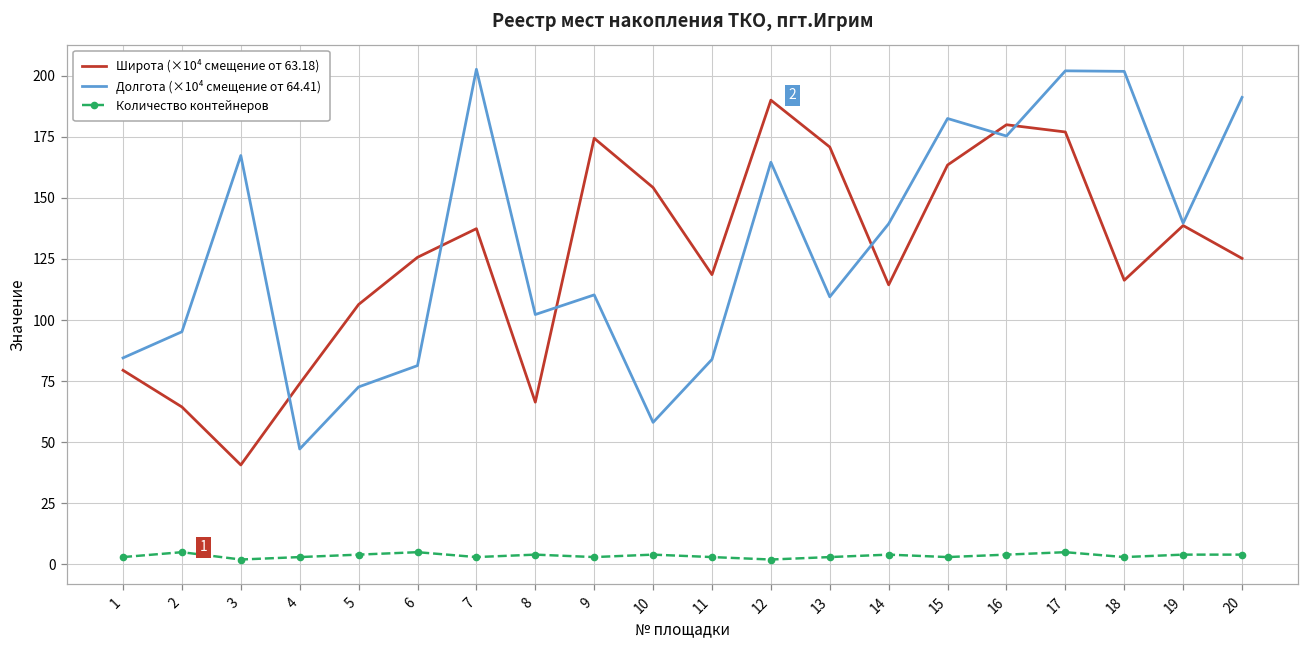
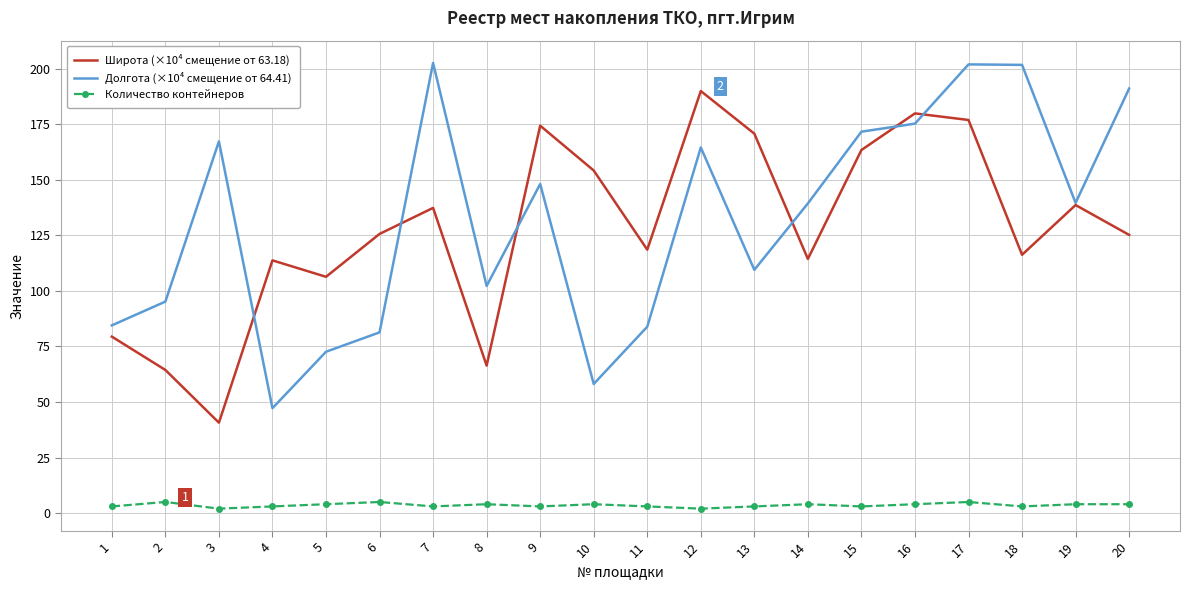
  {
    "Широта (×10⁴ смещение от 63.18)": {
      "1": 79,
      "2": 64,
      "3": 41,
-     "4": 74,
+     "4": 114,
      "5": 106,
      "6": 126,
      "7": 137,
      "8": 66,
      "9": 174,
      "10": 154,
      "11": 119,
      "13": 171,
      "14": 114,
      "15": 163,
      "16": 180,
      "17": 177,
      "18": 116,
      "20": 125
    },
    "Долгота (×10⁴ смещение от 64.41)": {
      "1": 85,
      "2": 95,
      "3": 167,
      "4": 47,
      "5": 73,
      "6": 81,
      "7": 203,
      "8": 102,
-     "9": 110,
+     "9": 148,
      "10": 58,
      "11": 84,
      "12": 165,
      "13": 109,
      "14": 139,
-     "15": 182,
+     "15": 172,
      "16": 175,
      "17": 202,
      "18": 202,
      "20": 191
    },
    "Количество контейнеров": {
      "1": 3,
      "3": 2,
      "4": 3,
      "5": 4,
      "6": 5,
      "7": 3,
      "8": 4,
      "9": 3,
      "10": 4,
      "11": 3,
      "12": 2,
      "13": 3,
      "14": 4,
      "15": 3,
      "16": 4,
      "17": 5,
      "18": 3,
      "19": 4,
      "20": 4
    }
  }
